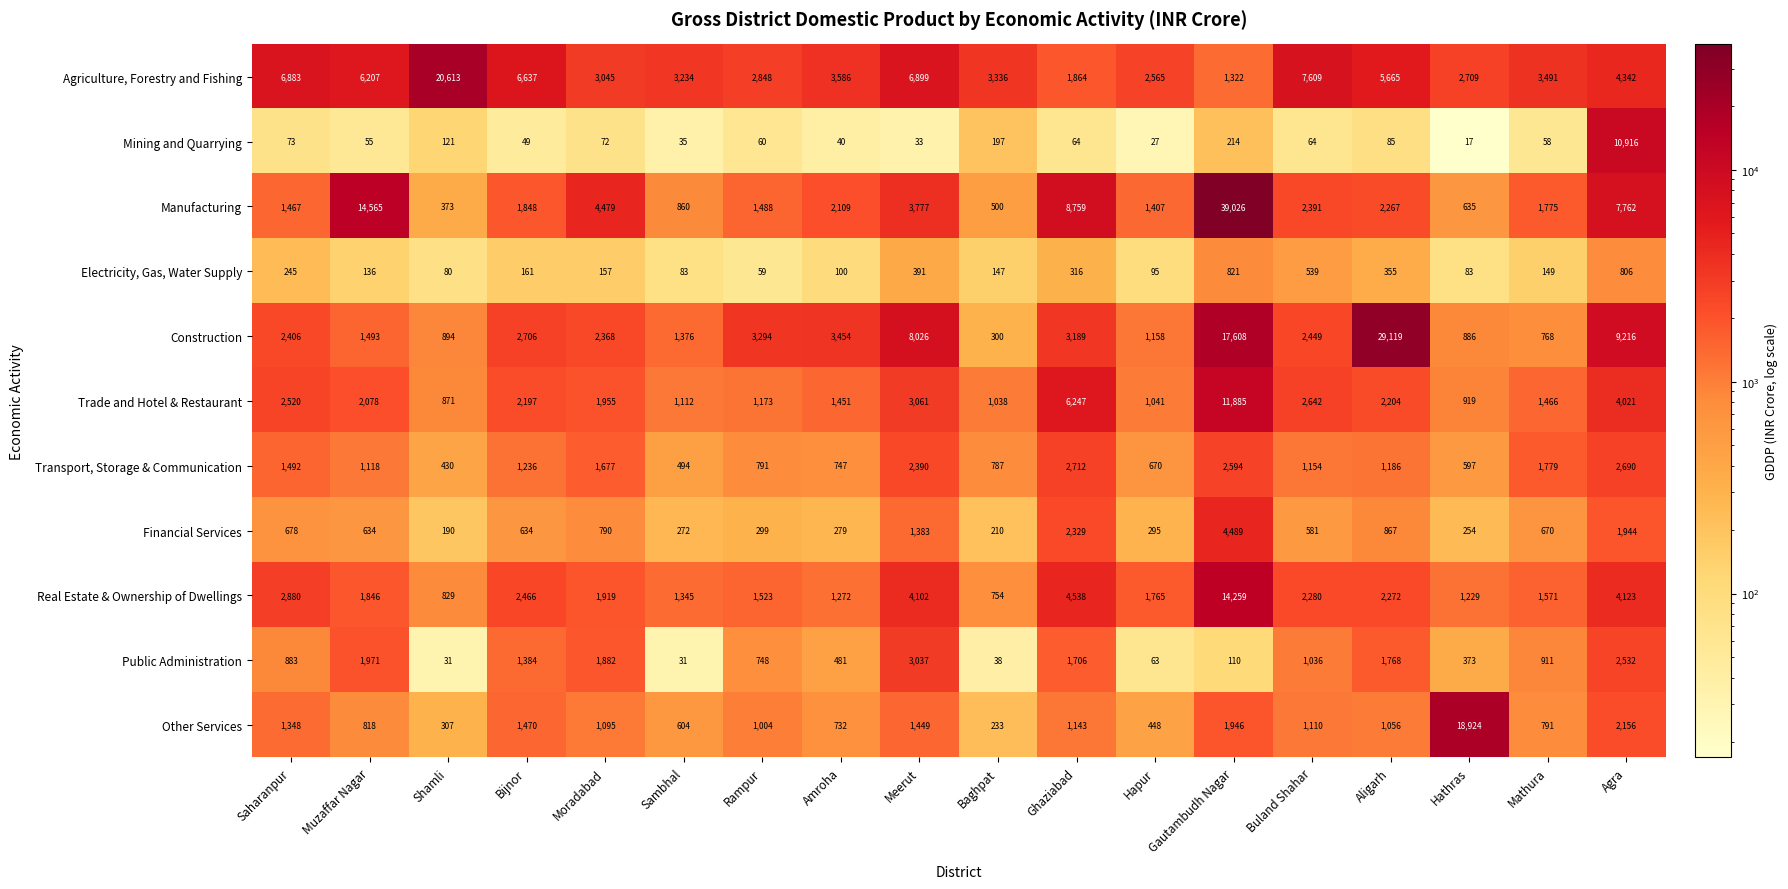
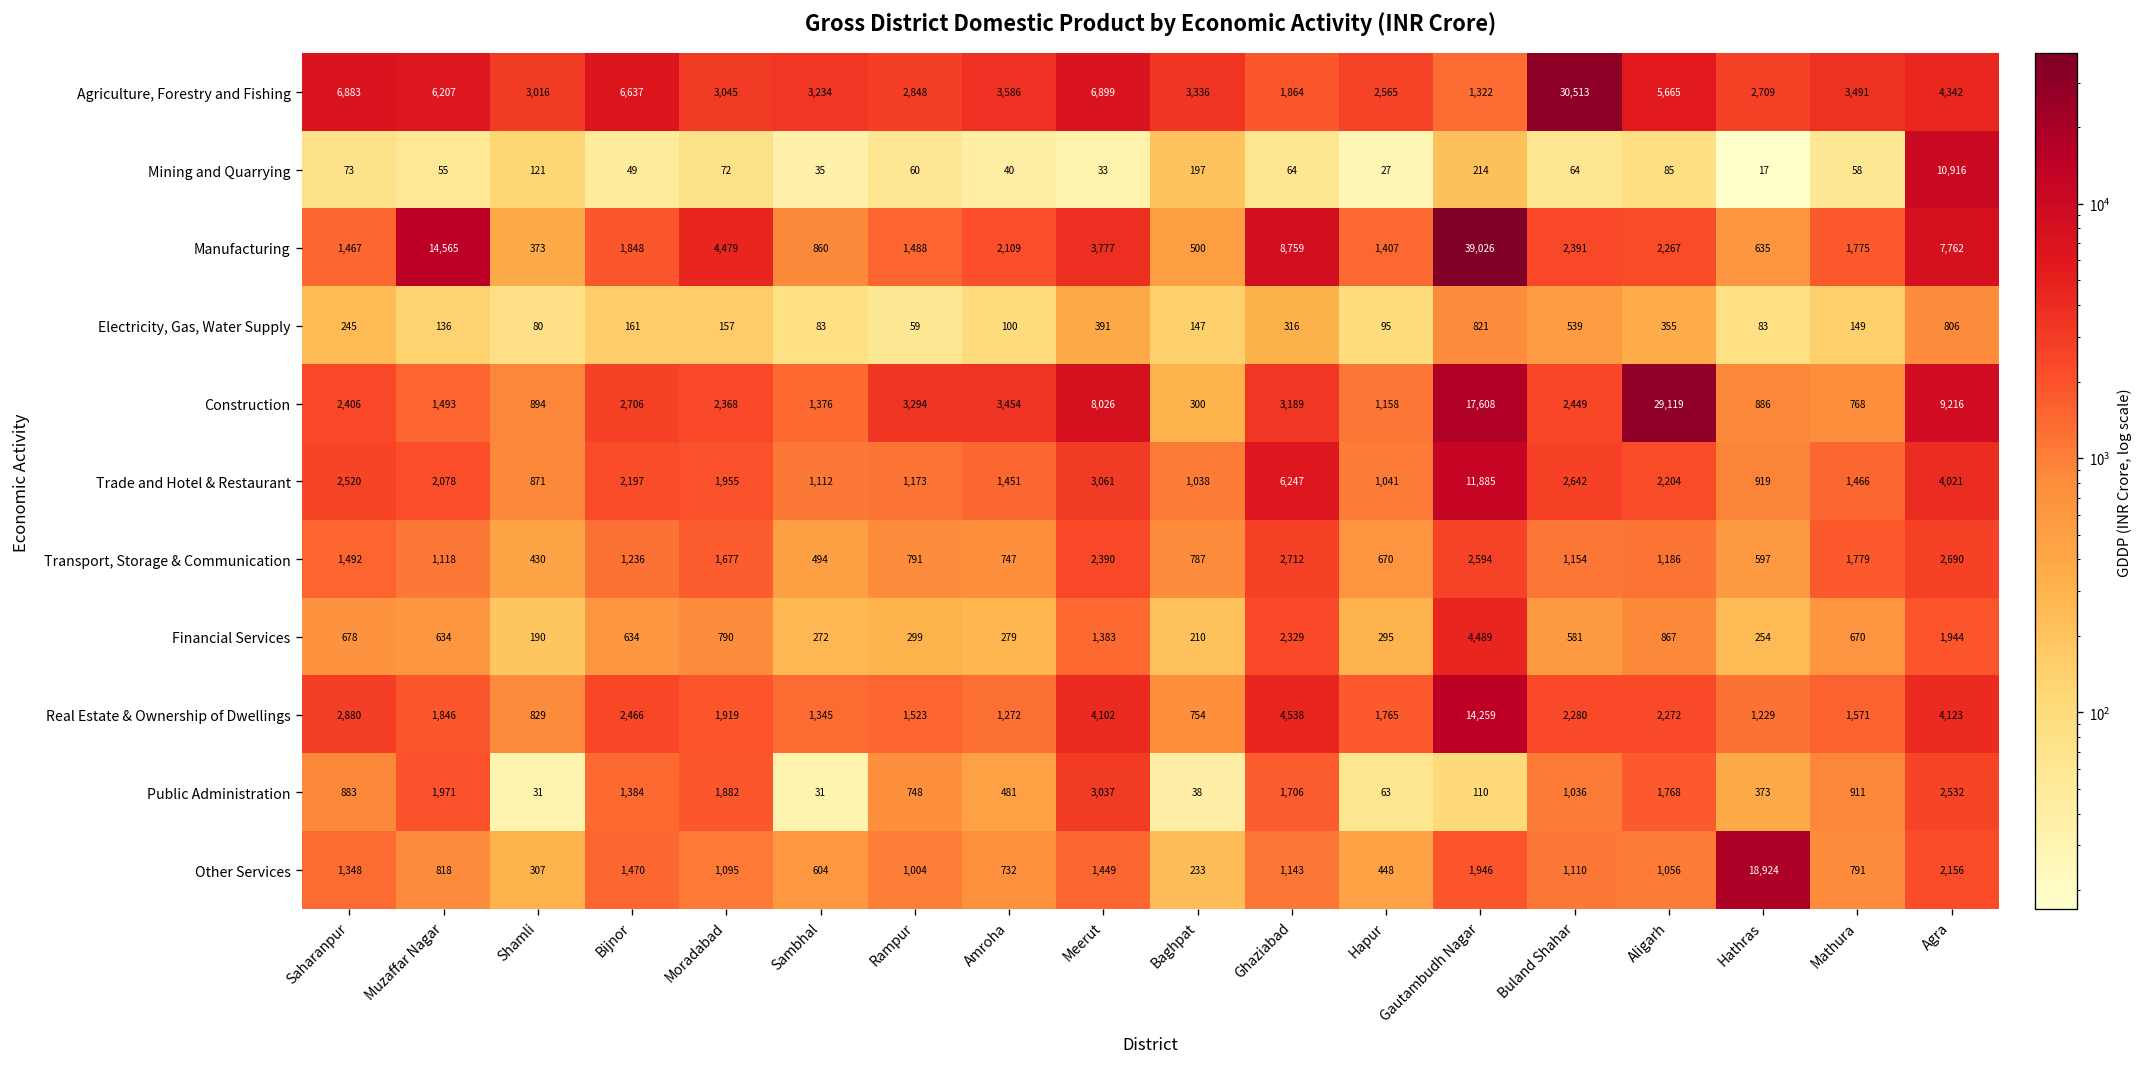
  {
    "Agriculture, Forestry and Fishing": {
      "Saharanpur": "6,883",
      "Muzaffar Nagar": "6,207",
-     "Shamli": "20,613",
+     "Shamli": "3,016",
      "Bijnor": "6,637",
      "Moradabad": "3,045",
      "Sambhal": "3,234",
      "Rampur": "2,848",
      "Amroha": "3,586",
      "Meerut": "6,899",
      "Baghpat": "3,336",
      "Ghaziabad": "1,864",
      "Hapur": "2,565",
      "Gautambudh Nagar": "1,322",
-     "Buland Shahar": "7,609",
+     "Buland Shahar": "30,513",
      "Aligarh": "5,665",
      "Hathras": "2,709",
      "Mathura": "3,491",
      "Agra": "4,342"
    },
    "Mining and Quarrying": {
      "Saharanpur": "73",
      "Muzaffar Nagar": "55",
      "Shamli": "121",
      "Bijnor": "49",
      "Moradabad": "72",
      "Sambhal": "35",
      "Rampur": "60",
      "Amroha": "40",
      "Meerut": "33",
      "Baghpat": "197",
      "Ghaziabad": "64",
      "Hapur": "27",
      "Gautambudh Nagar": "214",
      "Buland Shahar": "64",
      "Aligarh": "85",
      "Hathras": "17",
      "Mathura": "58",
      "Agra": "10,916"
    },
    "Manufacturing": {
      "Saharanpur": "1,467",
      "Muzaffar Nagar": "14,565",
      "Shamli": "373",
      "Bijnor": "1,848",
      "Moradabad": "4,479",
      "Sambhal": "860",
      "Rampur": "1,488",
      "Amroha": "2,109",
      "Meerut": "3,777",
      "Baghpat": "500",
      "Ghaziabad": "8,759",
      "Hapur": "1,407",
      "Gautambudh Nagar": "39,026",
      "Buland Shahar": "2,391",
      "Aligarh": "2,267",
      "Hathras": "635",
      "Mathura": "1,775",
      "Agra": "7,762"
    },
    "Electricity, Gas, Water Supply": {
      "Saharanpur": "245",
      "Muzaffar Nagar": "136",
      "Shamli": "80",
      "Bijnor": "161",
      "Moradabad": "157",
      "Sambhal": "83",
      "Rampur": "59",
      "Amroha": "100",
      "Meerut": "391",
      "Baghpat": "147",
      "Ghaziabad": "316",
      "Hapur": "95",
      "Gautambudh Nagar": "821",
      "Buland Shahar": "539",
      "Aligarh": "355",
      "Hathras": "83",
      "Mathura": "149",
      "Agra": "806"
    },
    "Construction": {
      "Saharanpur": "2,406",
      "Muzaffar Nagar": "1,493",
      "Shamli": "894",
      "Bijnor": "2,706",
      "Moradabad": "2,368",
      "Sambhal": "1,376",
      "Rampur": "3,294",
      "Amroha": "3,454",
      "Meerut": "8,026",
      "Baghpat": "300",
      "Ghaziabad": "3,189",
      "Hapur": "1,158",
      "Gautambudh Nagar": "17,608",
      "Buland Shahar": "2,449",
      "Aligarh": "29,119",
      "Hathras": "886",
      "Mathura": "768",
      "Agra": "9,216"
    },
    "Trade and Hotel & Restaurant": {
      "Saharanpur": "2,520",
      "Muzaffar Nagar": "2,078",
      "Shamli": "871",
      "Bijnor": "2,197",
      "Moradabad": "1,955",
      "Sambhal": "1,112",
      "Rampur": "1,173",
      "Amroha": "1,451",
      "Meerut": "3,061",
      "Baghpat": "1,038",
      "Ghaziabad": "6,247",
      "Hapur": "1,041",
      "Gautambudh Nagar": "11,885",
      "Buland Shahar": "2,642",
      "Aligarh": "2,204",
      "Hathras": "919",
      "Mathura": "1,466",
      "Agra": "4,021"
    },
    "Transport, Storage & Communication": {
      "Saharanpur": "1,492",
      "Muzaffar Nagar": "1,118",
      "Shamli": "430",
      "Bijnor": "1,236",
      "Moradabad": "1,677",
      "Sambhal": "494",
      "Rampur": "791",
      "Amroha": "747",
      "Meerut": "2,390",
      "Baghpat": "787",
      "Ghaziabad": "2,712",
      "Hapur": "670",
      "Gautambudh Nagar": "2,594",
      "Buland Shahar": "1,154",
      "Aligarh": "1,186",
      "Hathras": "597",
      "Mathura": "1,779",
      "Agra": "2,690"
    },
    "Financial Services": {
      "Saharanpur": "678",
      "Muzaffar Nagar": "634",
      "Shamli": "190",
      "Bijnor": "634",
      "Moradabad": "790",
      "Sambhal": "272",
      "Rampur": "299",
      "Amroha": "279",
      "Meerut": "1,383",
      "Baghpat": "210",
      "Ghaziabad": "2,329",
      "Hapur": "295",
      "Gautambudh Nagar": "4,489",
      "Buland Shahar": "581",
      "Aligarh": "867",
      "Hathras": "254",
      "Mathura": "670",
      "Agra": "1,944"
    },
    "Real Estate & Ownership of Dwellings": {
      "Saharanpur": "2,880",
      "Muzaffar Nagar": "1,846",
      "Shamli": "829",
      "Bijnor": "2,466",
      "Moradabad": "1,919",
      "Sambhal": "1,345",
      "Rampur": "1,523",
      "Amroha": "1,272",
      "Meerut": "4,102",
      "Baghpat": "754",
      "Ghaziabad": "4,538",
      "Hapur": "1,765",
      "Gautambudh Nagar": "14,259",
      "Buland Shahar": "2,280",
      "Aligarh": "2,272",
      "Hathras": "1,229",
      "Mathura": "1,571",
      "Agra": "4,123"
    },
    "Public Administration": {
      "Saharanpur": "883",
      "Muzaffar Nagar": "1,971",
      "Shamli": "31",
      "Bijnor": "1,384",
      "Moradabad": "1,882",
      "Sambhal": "31",
      "Rampur": "748",
      "Amroha": "481",
      "Meerut": "3,037",
      "Baghpat": "38",
      "Ghaziabad": "1,706",
      "Hapur": "63",
      "Gautambudh Nagar": "110",
      "Buland Shahar": "1,036",
      "Aligarh": "1,768",
      "Hathras": "373",
      "Mathura": "911",
      "Agra": "2,532"
    },
    "Other Services": {
      "Saharanpur": "1,348",
      "Muzaffar Nagar": "818",
      "Shamli": "307",
      "Bijnor": "1,470",
      "Moradabad": "1,095",
      "Sambhal": "604",
      "Rampur": "1,004",
      "Amroha": "732",
      "Meerut": "1,449",
      "Baghpat": "233",
      "Ghaziabad": "1,143",
      "Hapur": "448",
      "Gautambudh Nagar": "1,946",
      "Buland Shahar": "1,110",
      "Aligarh": "1,056",
      "Hathras": "18,924",
      "Mathura": "791",
      "Agra": "2,156"
    }
  }
